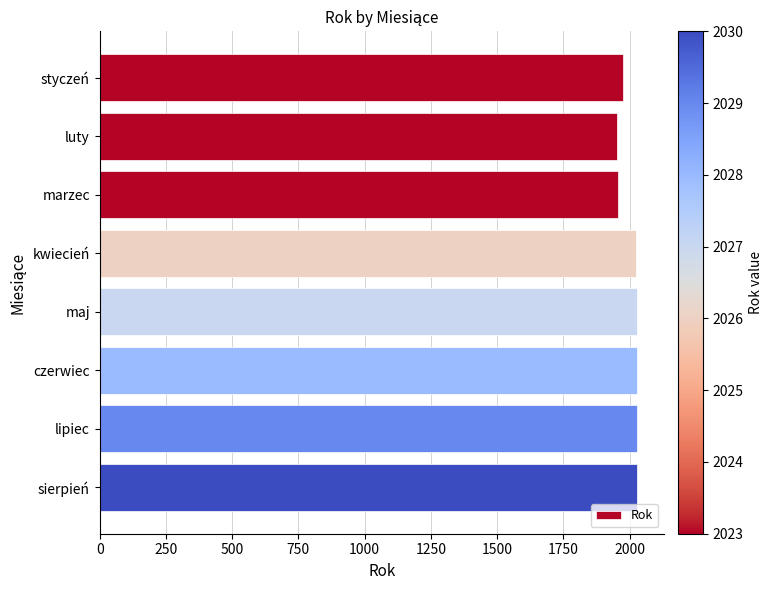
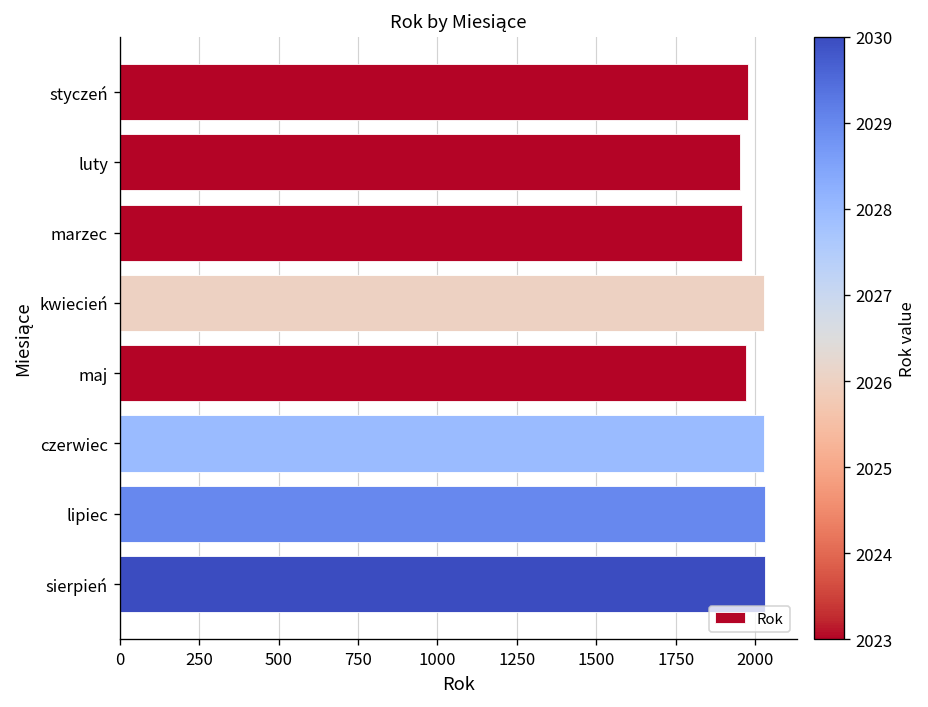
  {
    "styczeń": 1980,
    "luty": 1950,
    "marzec": 1960,
    "kwiecień": 2030,
-   "maj": 2030,
+   "maj": 1970,
    "czerwiec": 2030,
    "lipiec": 2030,
    "sierpień": 2030
  }
